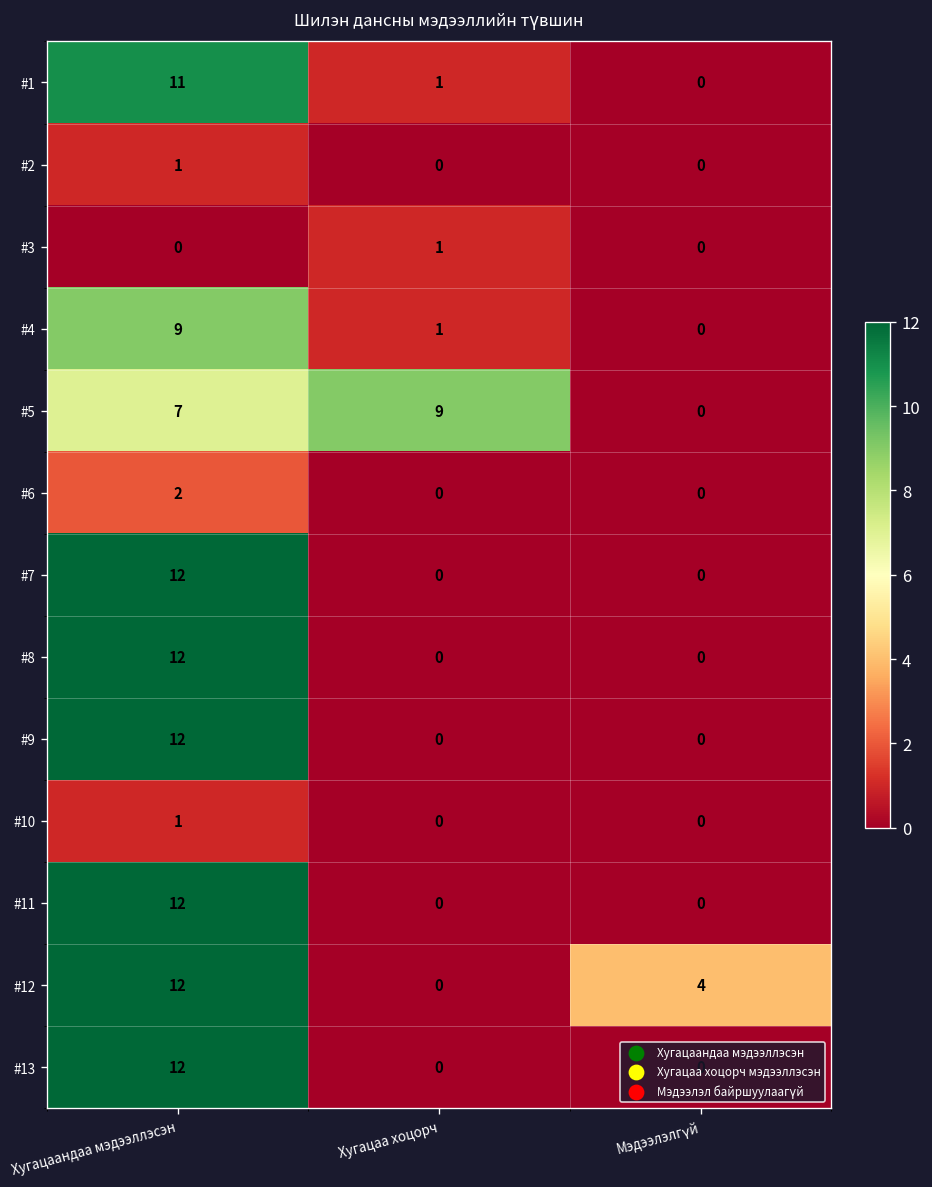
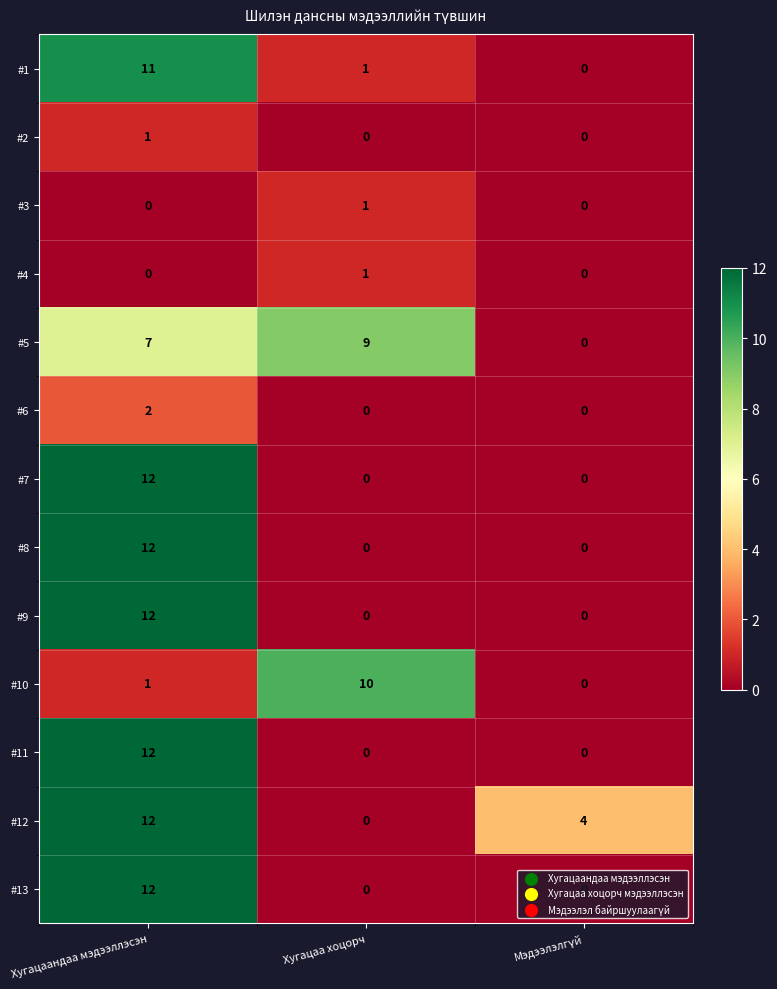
  {
    "#1": {
      "Хугацаандаа мэдээллэсэн": 11,
      "Хугацаа хоцорч": 1,
      "Мэдээлэлгүй": 0
    },
    "#2": {
      "Хугацаандаа мэдээллэсэн": 1,
      "Хугацаа хоцорч": 0,
      "Мэдээлэлгүй": 0
    },
    "#3": {
      "Хугацаандаа мэдээллэсэн": 0,
      "Хугацаа хоцорч": 1,
      "Мэдээлэлгүй": 0
    },
    "#4": {
-     "Хугацаандаа мэдээллэсэн": 9,
+     "Хугацаандаа мэдээллэсэн": 0,
      "Хугацаа хоцорч": 1,
      "Мэдээлэлгүй": 0
    },
    "#5": {
      "Хугацаандаа мэдээллэсэн": 7,
      "Хугацаа хоцорч": 9,
      "Мэдээлэлгүй": 0
    },
    "#6": {
      "Хугацаандаа мэдээллэсэн": 2,
      "Хугацаа хоцорч": 0,
      "Мэдээлэлгүй": 0
    },
    "#7": {
      "Хугацаандаа мэдээллэсэн": 12,
      "Хугацаа хоцорч": 0,
      "Мэдээлэлгүй": 0
    },
    "#8": {
      "Хугацаандаа мэдээллэсэн": 12,
      "Хугацаа хоцорч": 0,
      "Мэдээлэлгүй": 0
    },
    "#9": {
      "Хугацаандаа мэдээллэсэн": 12,
      "Хугацаа хоцорч": 0,
      "Мэдээлэлгүй": 0
    },
    "#10": {
      "Хугацаандаа мэдээллэсэн": 1,
-     "Хугацаа хоцорч": 0,
+     "Хугацаа хоцорч": 10,
      "Мэдээлэлгүй": 0
    },
    "#11": {
      "Хугацаандаа мэдээллэсэн": 12,
      "Хугацаа хоцорч": 0,
      "Мэдээлэлгүй": 0
    },
    "#12": {
      "Хугацаандаа мэдээллэсэн": 12,
      "Хугацаа хоцорч": 0,
      "Мэдээлэлгүй": 4
    },
    "#13": {
      "Хугацаандаа мэдээллэсэн": 12,
      "Хугацаа хоцорч": 0
    }
  }
